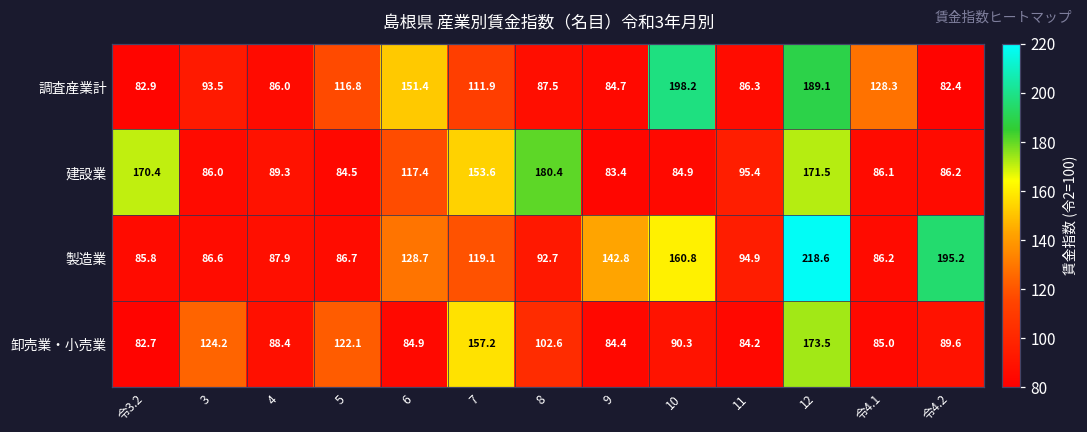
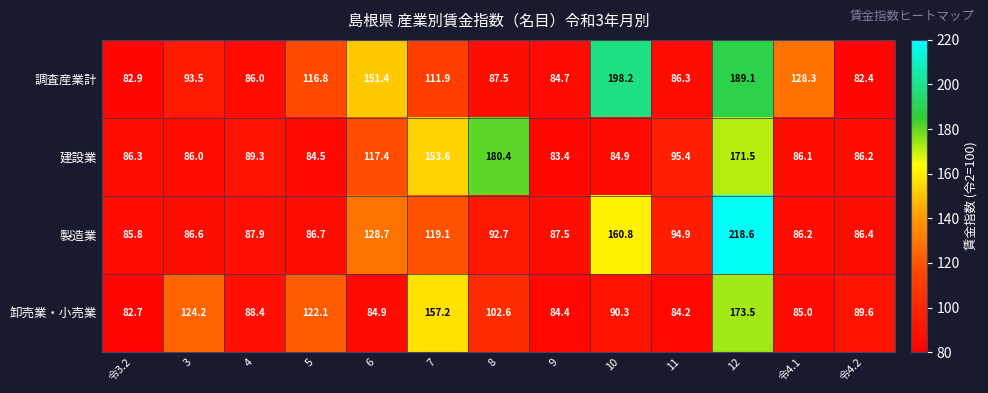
  {
    "調査産業計": {
      "令3.2": 82.9,
      "3": 93.5,
      "4": 86.0,
      "5": 116.8,
      "6": 151.4,
      "7": 111.9,
      "8": 87.5,
      "9": 84.7,
      "10": 198.2,
      "11": 86.3,
      "12": 189.1,
      "令4.1": 128.3,
      "令4.2": 82.4
    },
    "建設業": {
-     "令3.2": 170.4,
+     "令3.2": 86.3,
      "3": 86.0,
      "4": 89.3,
      "5": 84.5,
      "6": 117.4,
      "7": 153.6,
      "8": 180.4,
      "9": 83.4,
      "10": 84.9,
      "11": 95.4,
      "12": 171.5,
      "令4.1": 86.1,
      "令4.2": 86.2
    },
    "製造業": {
      "令3.2": 85.8,
      "3": 86.6,
      "4": 87.9,
      "5": 86.7,
      "6": 128.7,
      "7": 119.1,
      "8": 92.7,
-     "9": 142.8,
+     "9": 87.5,
      "10": 160.8,
      "11": 94.9,
      "12": 218.6,
      "令4.1": 86.2,
-     "令4.2": 195.2
+     "令4.2": 86.4
    },
    "卸売業・小売業": {
      "令3.2": 82.7,
      "3": 124.2,
      "4": 88.4,
      "5": 122.1,
      "6": 84.9,
      "7": 157.2,
      "8": 102.6,
      "9": 84.4,
      "10": 90.3,
      "11": 84.2,
      "12": 173.5,
      "令4.1": 85.0,
      "令4.2": 89.6
    }
  }
